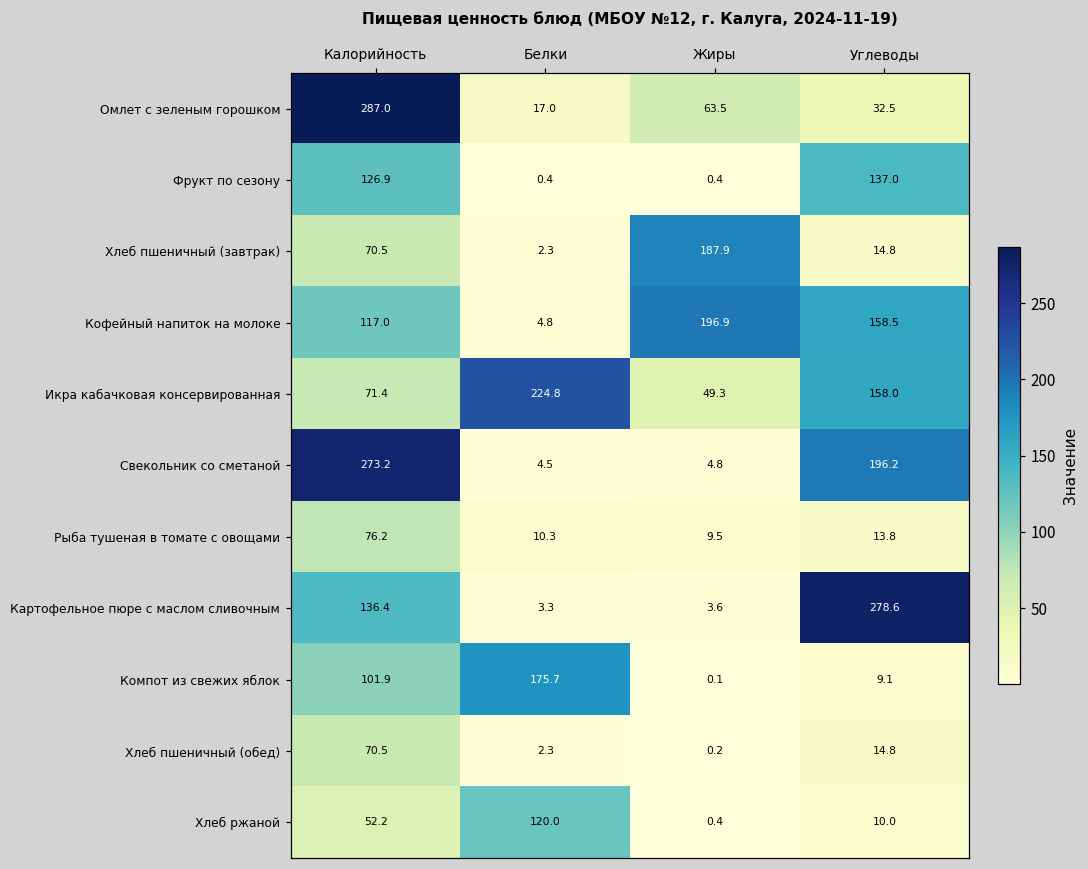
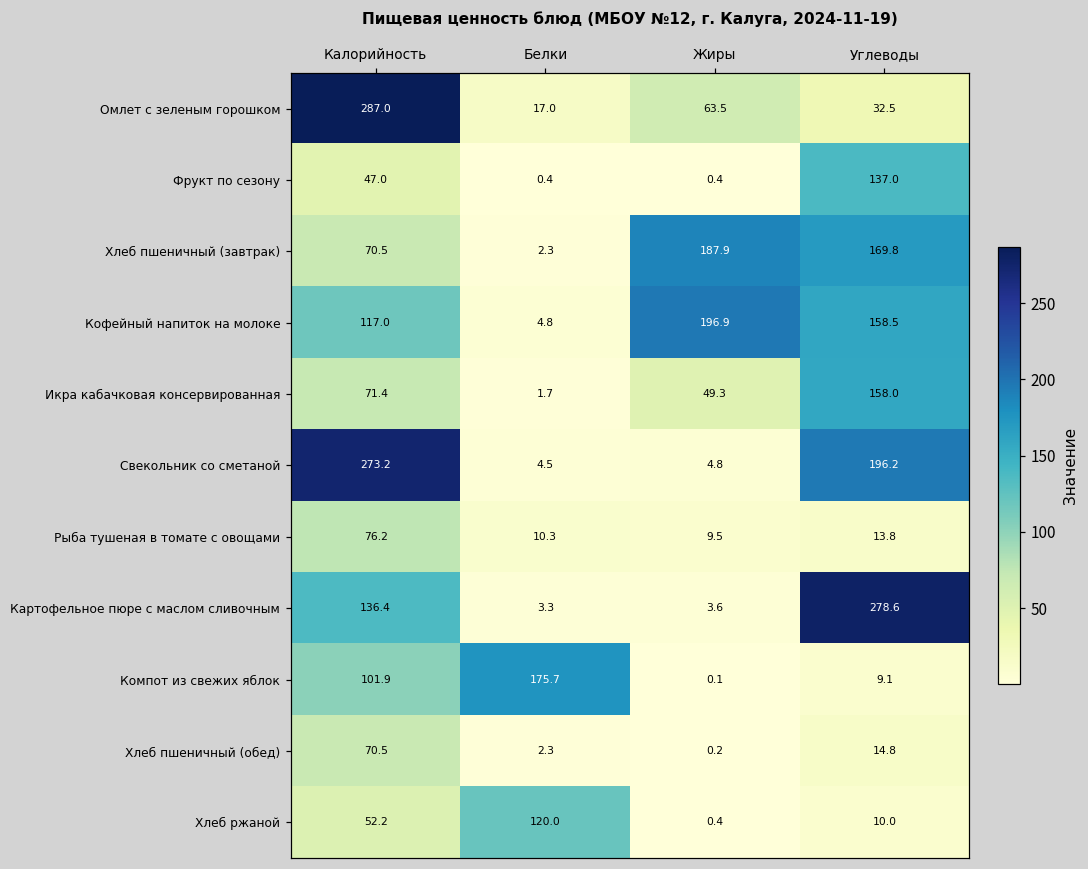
  {
    "Омлет с зеленым горошком": {
      "Калорийность": 287.0,
      "Белки": 17.0,
      "Жиры": 63.5,
      "Углеводы": 32.5
    },
    "Фрукт по сезону": {
-     "Калорийность": 126.9,
+     "Калорийность": 47.0,
      "Белки": 0.4,
      "Жиры": 0.4,
      "Углеводы": 137.0
    },
    "Хлеб пшеничный (завтрак)": {
      "Калорийность": 70.5,
      "Белки": 2.3,
      "Жиры": 187.9,
-     "Углеводы": 14.8
+     "Углеводы": 169.8
    },
    "Кофейный напиток на молоке": {
      "Калорийность": 117.0,
      "Белки": 4.8,
      "Жиры": 196.9,
      "Углеводы": 158.5
    },
    "Икра кабачковая консервированная": {
      "Калорийность": 71.4,
-     "Белки": 224.8,
+     "Белки": 1.7,
      "Жиры": 49.3,
      "Углеводы": 158.0
    },
    "Свекольник со сметаной": {
      "Калорийность": 273.2,
      "Белки": 4.5,
      "Жиры": 4.8,
      "Углеводы": 196.2
    },
    "Рыба тушеная в томате с овощами": {
      "Калорийность": 76.2,
      "Белки": 10.3,
      "Жиры": 9.5,
      "Углеводы": 13.8
    },
    "Картофельное пюре с маслом сливочным": {
      "Калорийность": 136.4,
      "Белки": 3.3,
      "Жиры": 3.6,
      "Углеводы": 278.6
    },
    "Компот из свежих яблок": {
      "Калорийность": 101.9,
      "Белки": 175.7,
      "Жиры": 0.1,
      "Углеводы": 9.1
    },
    "Хлеб пшеничный (обед)": {
      "Калорийность": 70.5,
      "Белки": 2.3,
      "Жиры": 0.2,
      "Углеводы": 14.8
    },
    "Хлеб ржаной": {
      "Калорийность": 52.2,
      "Белки": 120.0,
      "Жиры": 0.4,
      "Углеводы": 10.0
    }
  }
